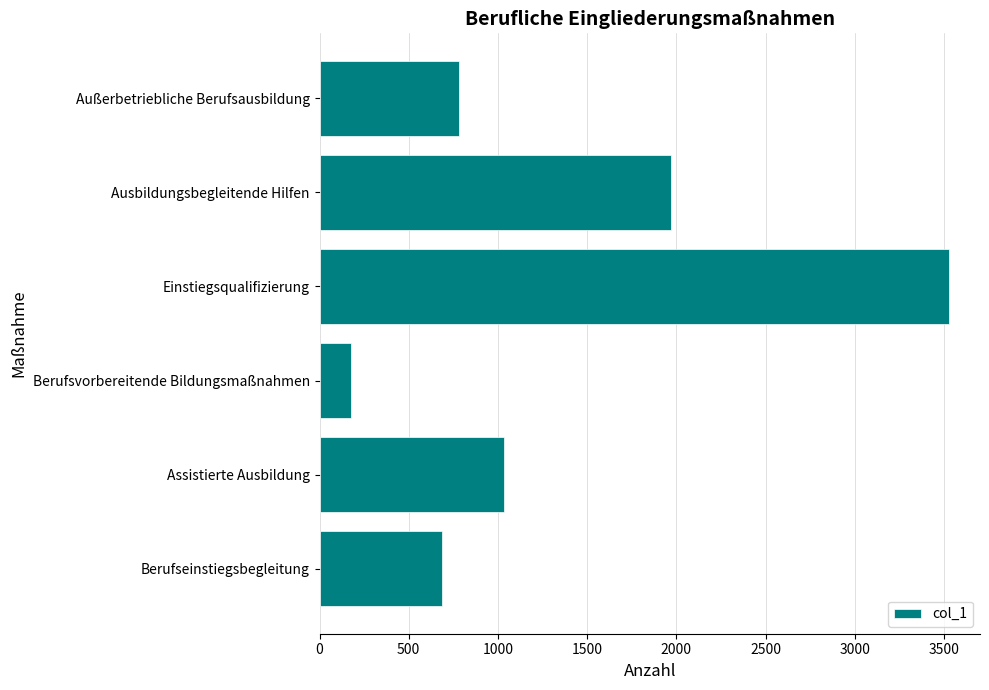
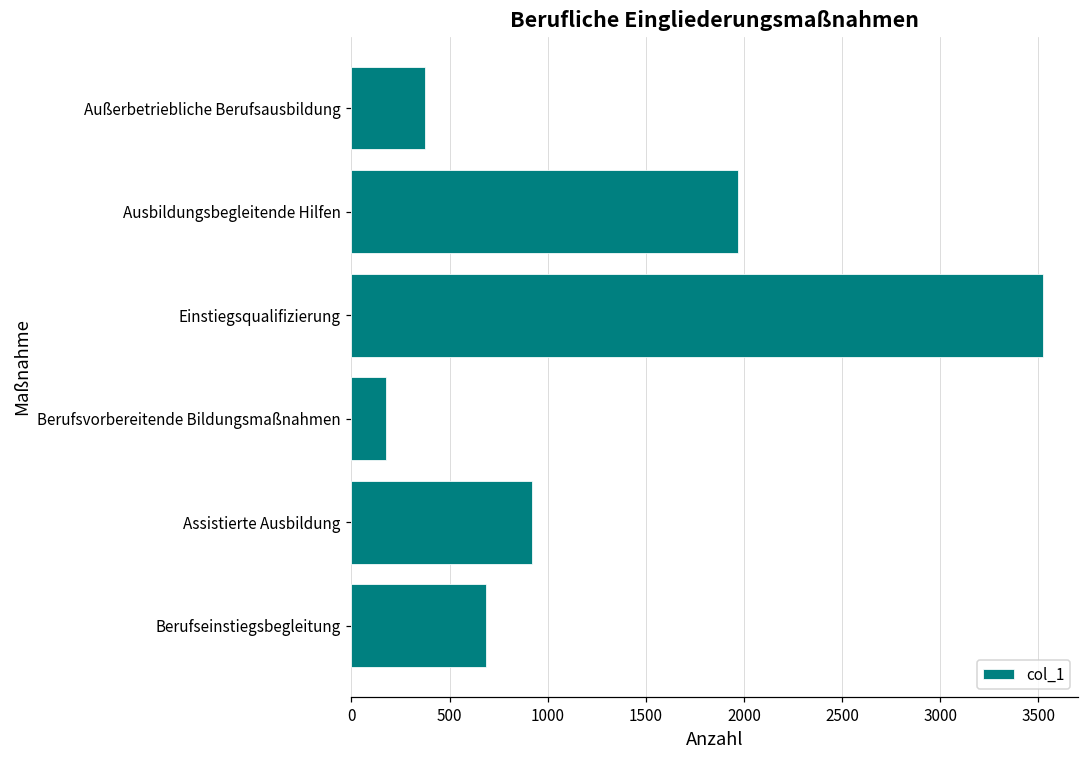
  {
-   "Außerbetriebliche Berufsausbildung": 780,
+   "Außerbetriebliche Berufsausbildung": 370,
    "Ausbildungsbegleitende Hilfen": 1970,
    "Einstiegsqualifizierung": 3530,
    "Berufsvorbereitende Bildungsmaßnahmen": 180,
-   "Assistierte Ausbildung": 1030,
+   "Assistierte Ausbildung": 920,
    "Berufseinstiegsbegleitung": 690
  }
